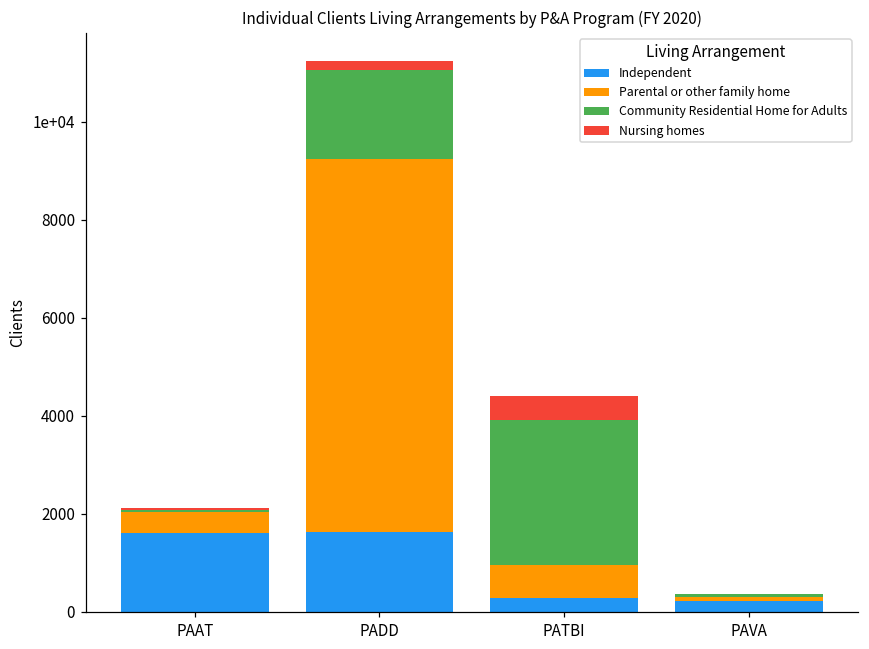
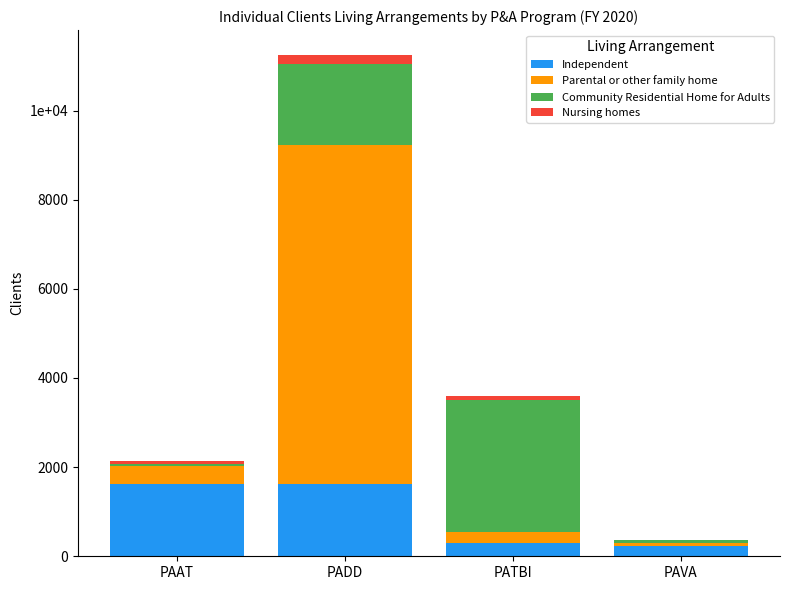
  {
    "Independent": {
      "PAAT": 1600,
      "PADD": 1600,
      "PATBI": 300,
      "PAVA": 200
    },
    "Parental or other family home": {
      "PAAT": 400,
      "PADD": 7600,
-     "PATBI": 700,
+     "PATBI": 300,
      "PAVA": 100
    },
    "Community Residential Home for Adults": {
      "PADD": 1800,
      "PATBI": 3000
    },
    "Nursing homes": {
      "PADD": 200,
-     "PATBI": 500
+     "PATBI": 100
    }
  }
